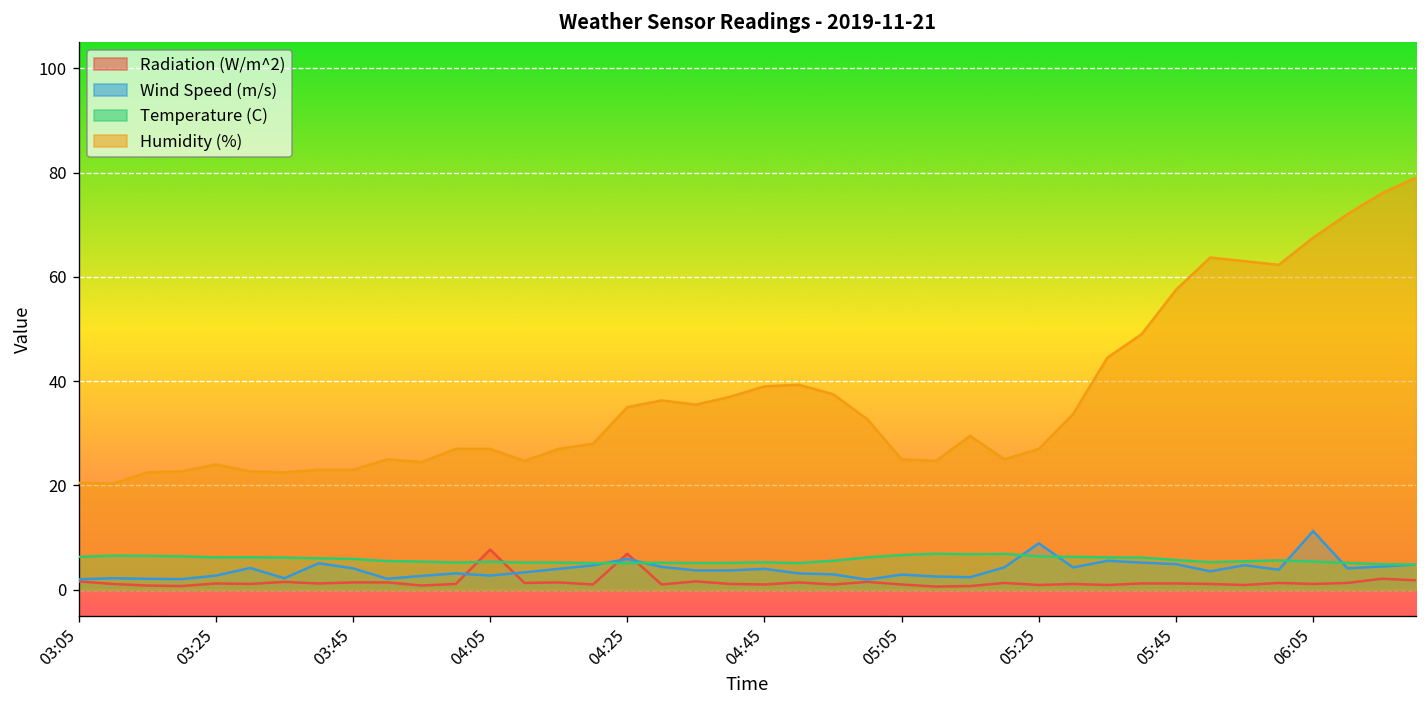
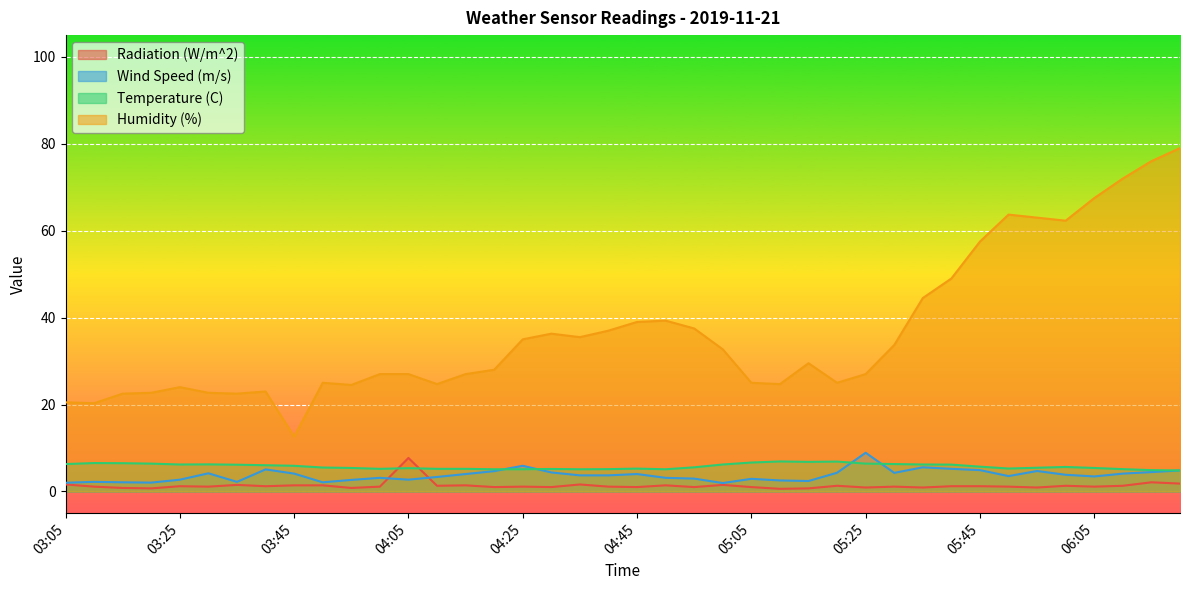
  {
    "Radiation (W/m^2)": {
      "03:25": 1,
      "03:45": 1,
      "04:05": 8,
-     "04:25": 7,
+     "04:25": 1,
      "04:45": 1,
      "05:05": 1,
      "05:25": 1,
      "05:45": 1,
      "06:05": 1
    },
    "Wind Speed (m/s)": {
      "03:25": 3,
      "03:45": 4,
      "04:05": 3,
      "04:25": 6,
      "04:45": 4,
      "05:05": 3,
      "05:25": 9,
      "05:45": 5,
-     "06:05": 11
+     "06:05": 3
    },
    "Temperature (C)": {
      "03:05": 6,
      "03:25": 6,
      "03:45": 6,
      "04:05": 5,
      "04:25": 5,
      "04:45": 5,
      "05:05": 7,
      "05:25": 6,
      "05:45": 6,
      "06:05": 5
    },
    "Humidity (%)": {
      "03:05": 21,
      "03:25": 24,
-     "03:45": 23,
+     "03:45": 13,
      "04:05": 27,
      "04:25": 35,
      "04:45": 39,
      "05:05": 25,
      "05:25": 27,
      "05:45": 58,
      "06:05": 68
    }
  }
